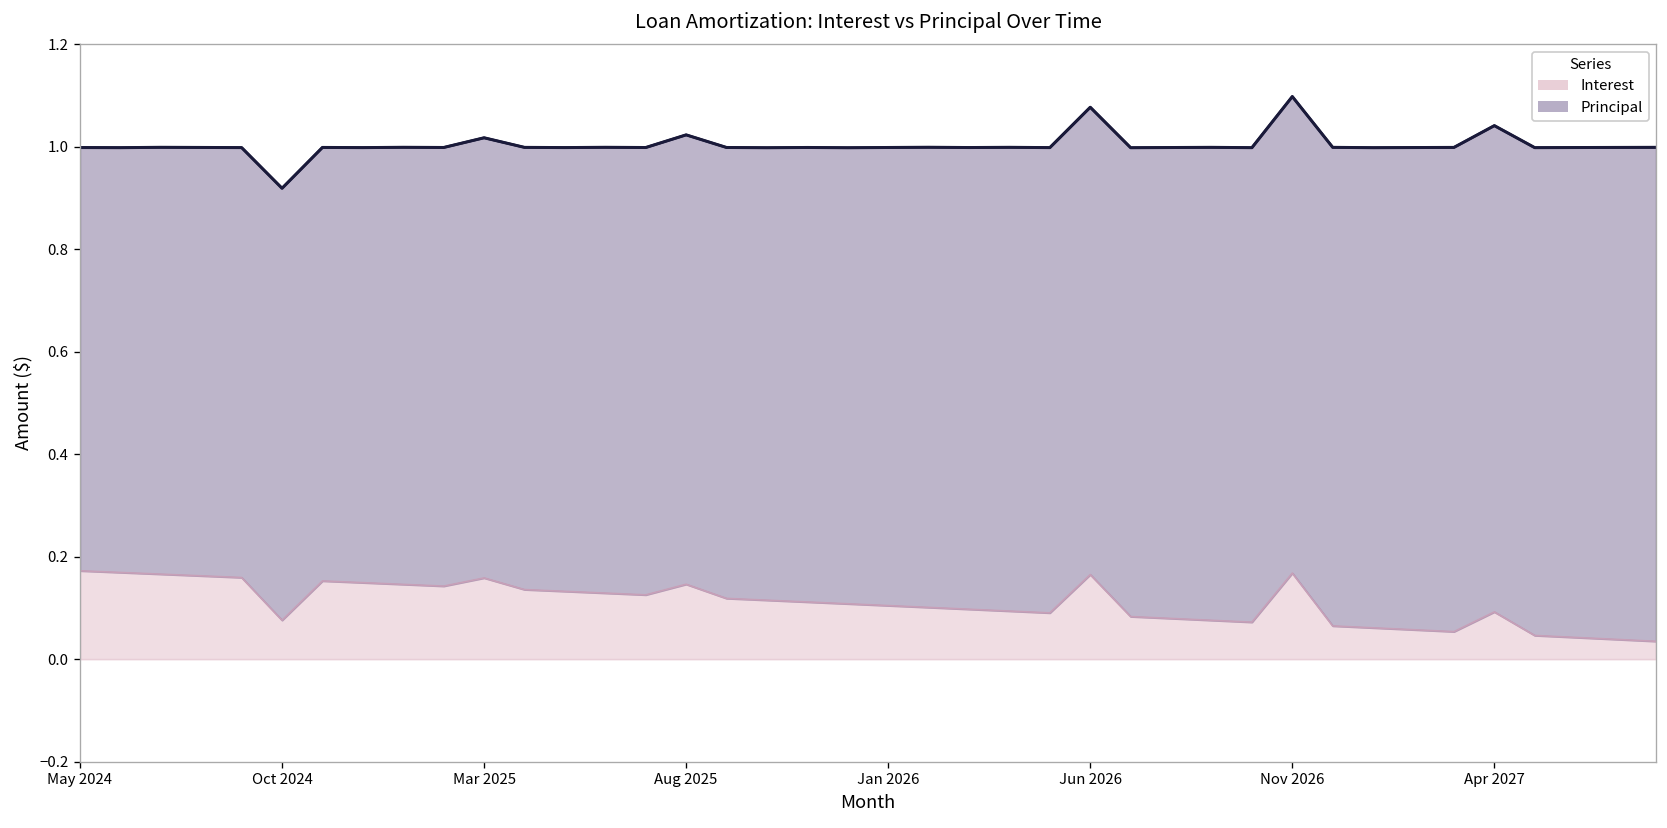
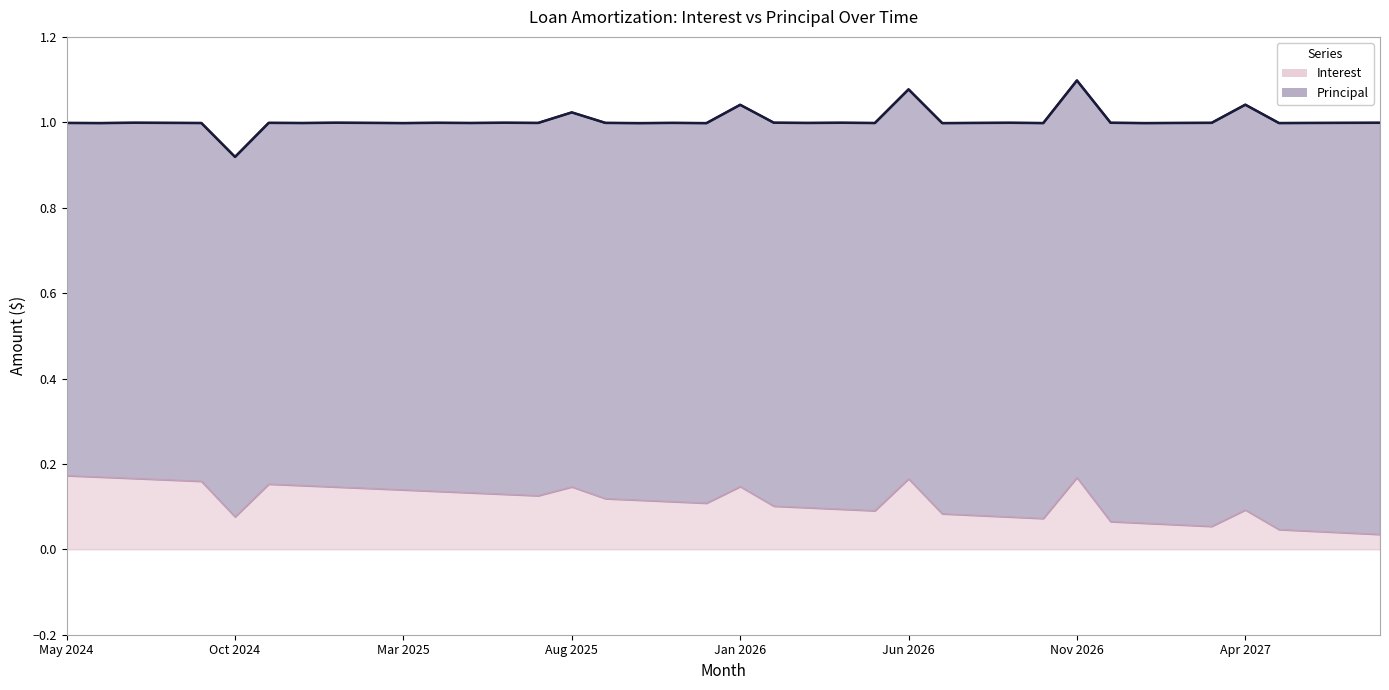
  {
    "Interest": {
      "May 2024": 0.17,
      "Oct 2024": 0.08,
-     "Mar 2025": 0.16,
+     "Mar 2025": 0.14,
      "Aug 2025": 0.15,
-     "Jan 2026": 0.10,
+     "Jan 2026": 0.15,
      "Jun 2026": 0.17,
      "Nov 2026": 0.17,
      "Apr 2027": 0.09
    },
    "Principal": {
      "May 2024": 0.83,
      "Oct 2024": 0.84,
      "Mar 2025": 0.86,
      "Aug 2025": 0.88,
      "Jan 2026": 0.89,
      "Jun 2026": 0.91,
      "Nov 2026": 0.93,
      "Apr 2027": 0.95
    }
  }
